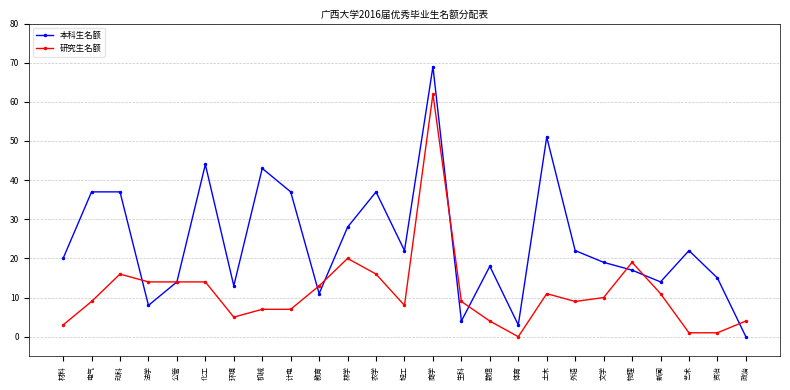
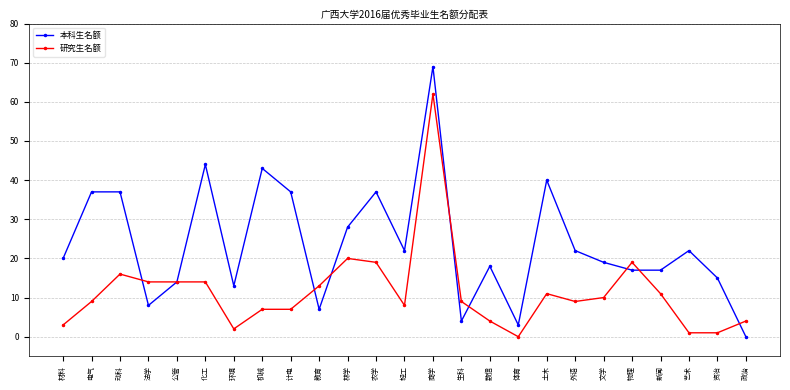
  {
    "本科生名额": {
      "材料": 20,
      "电气": 37,
      "动科": 37,
      "法学": 8,
      "化工": 44,
      "环境": 13,
      "机械": 43,
      "计电": 37,
-     "教育": 11,
+     "教育": 7,
      "林学": 28,
      "农学": 37,
      "轻工": 22,
      "商学": 69,
      "生科": 4,
      "数信": 18,
      "体育": 3,
-     "土木": 51,
+     "土木": 40,
      "外语": 22,
      "文学": 19,
      "物理": 17,
-     "新闻": 14,
+     "新闻": 17,
      "艺术": 22,
      "资冶": 15,
      "政治": 0
    },
    "研究生名额": {
      "材料": 3,
      "电气": 9,
      "动科": 16,
      "法学": 14,
      "化工": 14,
-     "环境": 5,
+     "环境": 2,
      "机械": 7,
      "计电": 7,
      "教育": 13,
      "林学": 20,
-     "农学": 16,
+     "农学": 19,
      "轻工": 8,
      "商学": 62,
      "生科": 9,
      "数信": 4,
      "体育": 0,
      "土木": 11,
      "外语": 9,
      "文学": 10,
      "物理": 19,
      "新闻": 11,
      "艺术": 1,
      "资冶": 1,
      "政治": 4
    }
  }
